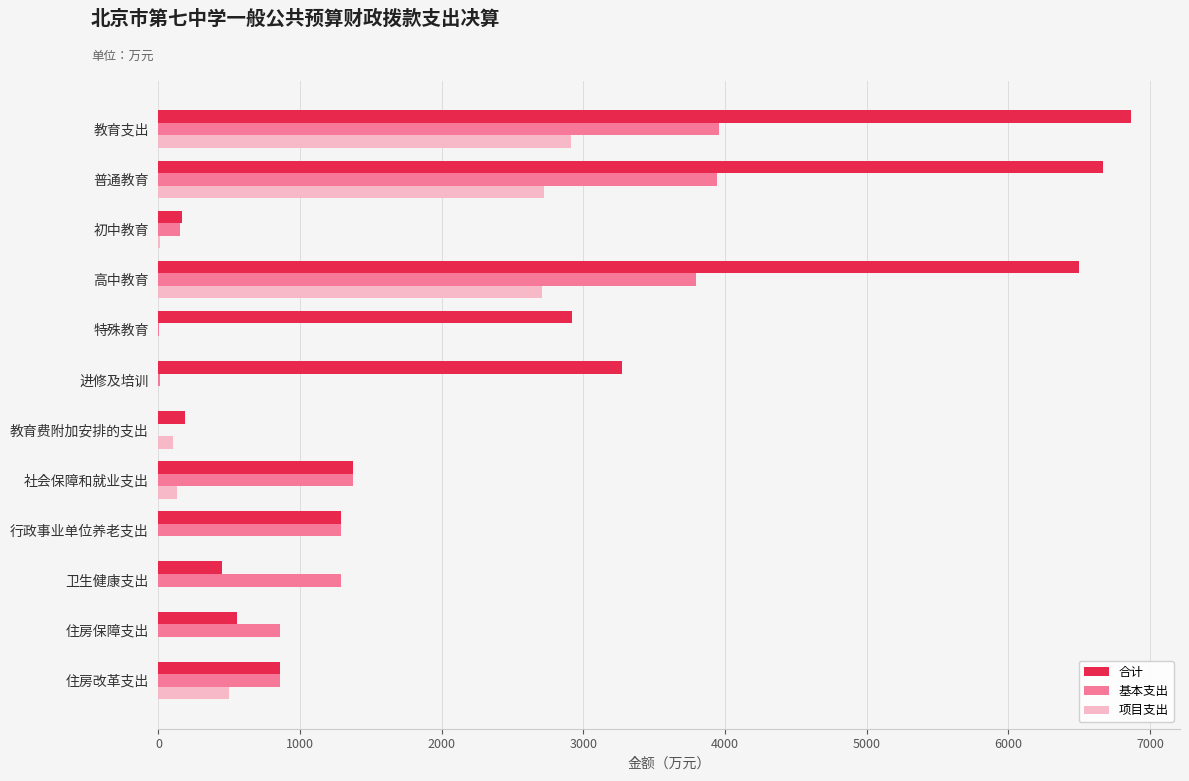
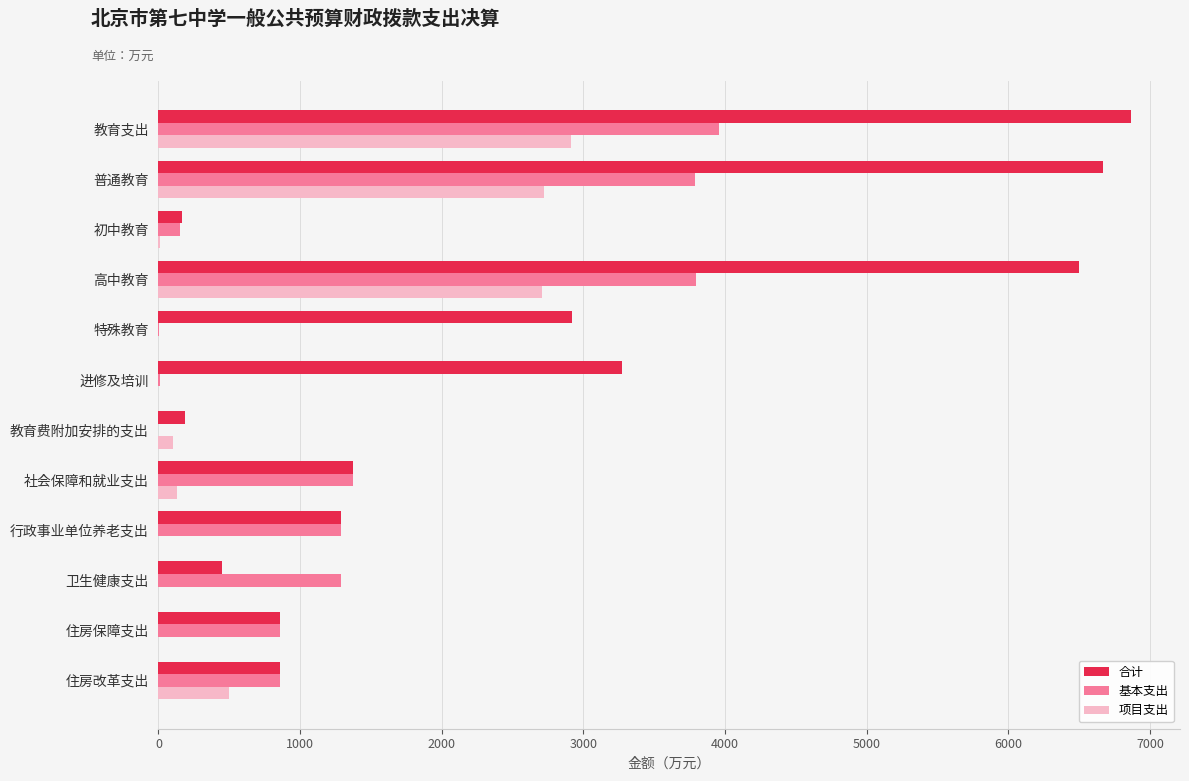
  {
    "合计": {
      "教育支出": 6870,
      "普通教育": 6670,
      "初中教育": 170,
      "高中教育": 6500,
      "特殊教育": 2920,
      "进修及培训": 3280,
      "教育费附加安排的支出": 190,
      "社会保障和就业支出": 1380,
      "行政事业单位养老支出": 1290,
      "卫生健康支出": 450,
-     "住房保障支出": 550,
+     "住房保障支出": 860,
      "住房改革支出": 860
    },
    "基本支出": {
      "教育支出": 3960,
-     "普通教育": 3940,
+     "普通教育": 3790,
      "初中教育": 150,
      "高中教育": 3790,
      "教育费附加安排的支出": 0,
      "社会保障和就业支出": 1380,
      "行政事业单位养老支出": 1290,
      "卫生健康支出": 1290,
      "住房保障支出": 860,
      "住房改革支出": 860
    },
    "项目支出": {
      "教育支出": 2910,
      "普通教育": 2720,
      "高中教育": 2710,
      "特殊教育": 0,
      "进修及培训": 0,
      "教育费附加安排的支出": 100,
      "社会保障和就业支出": 130,
      "行政事业单位养老支出": 0,
      "卫生健康支出": 0,
      "住房保障支出": 0,
      "住房改革支出": 500
    }
  }
